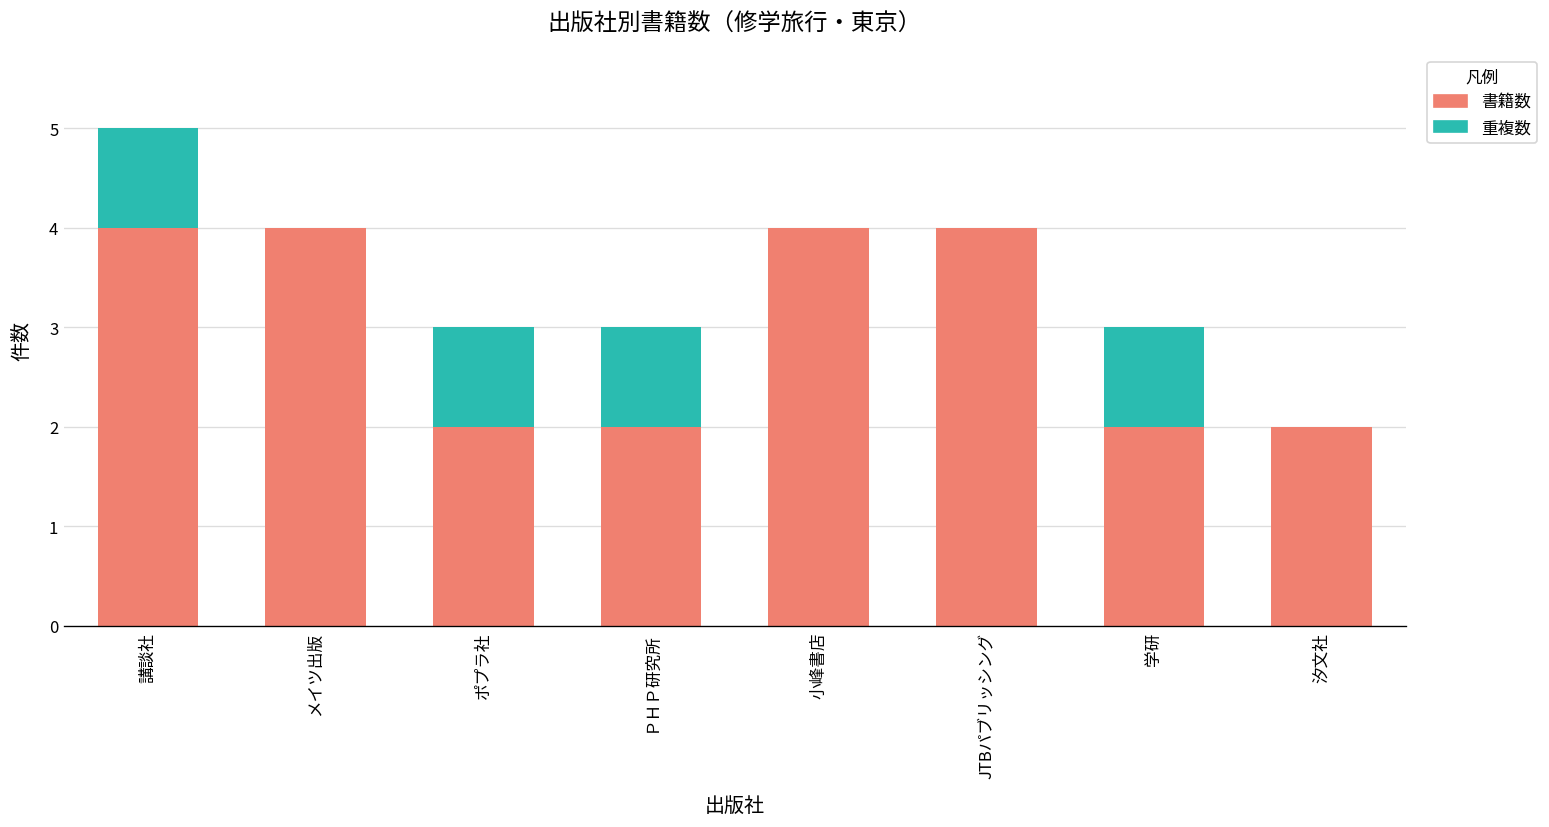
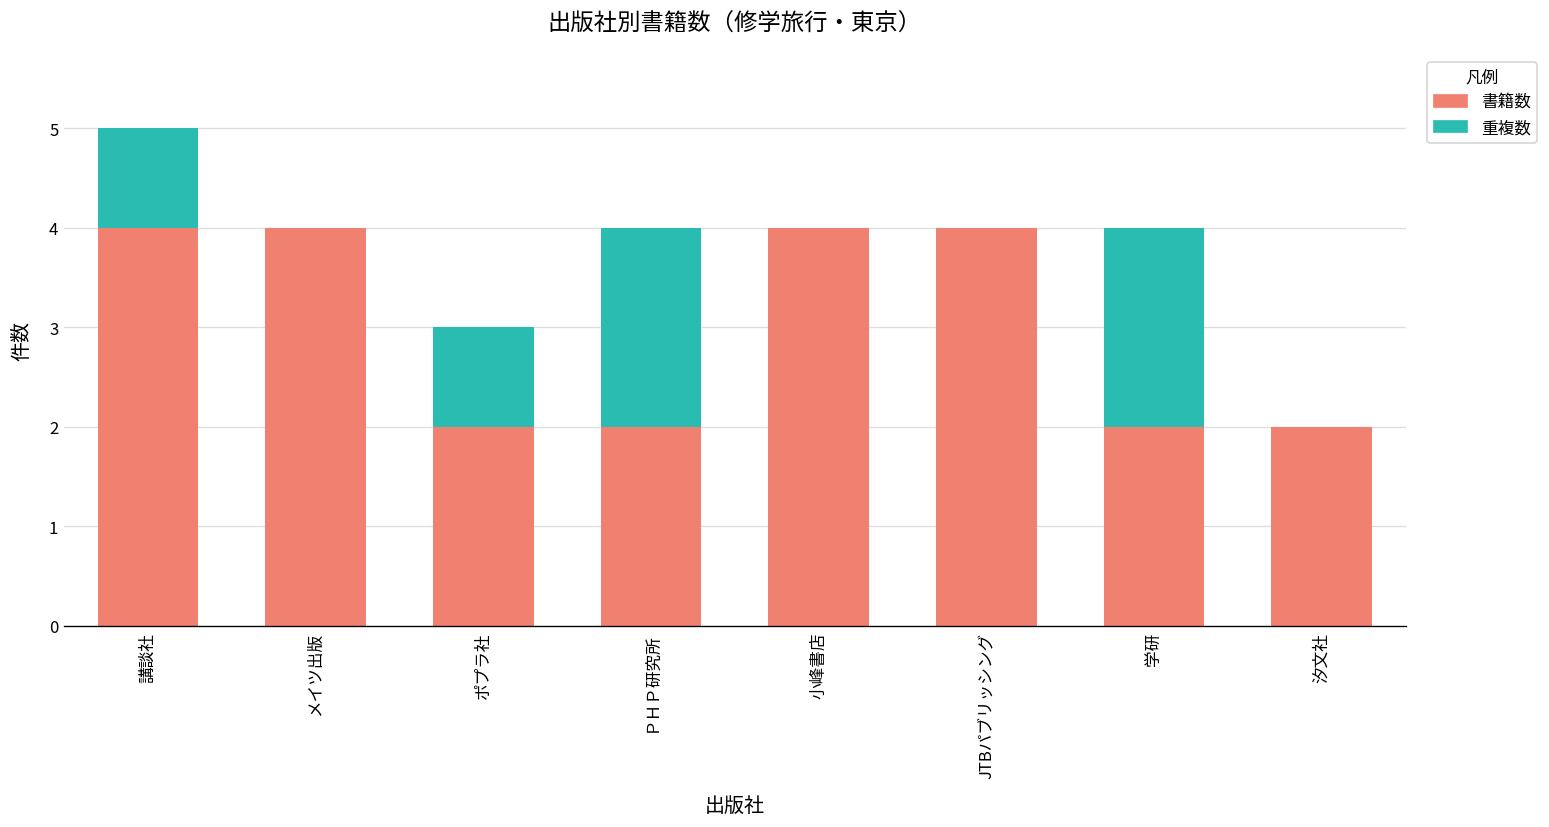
  {
    "書籍数": {
      "講談社": 4,
      "メイツ出版": 4,
      "ポプラ社": 2,
      "ＰＨＰ研究所": 2,
      "小峰書店": 4,
      "JTBパブリッシング": 4,
      "学研": 2,
      "汐文社": 2
    },
    "重複数": {
      "講談社": 1,
      "メイツ出版": 0,
      "ポプラ社": 1,
-     "ＰＨＰ研究所": 1,
+     "ＰＨＰ研究所": 2,
      "小峰書店": 0,
      "JTBパブリッシング": 0,
-     "学研": 1,
+     "学研": 2,
      "汐文社": 0
    }
  }
